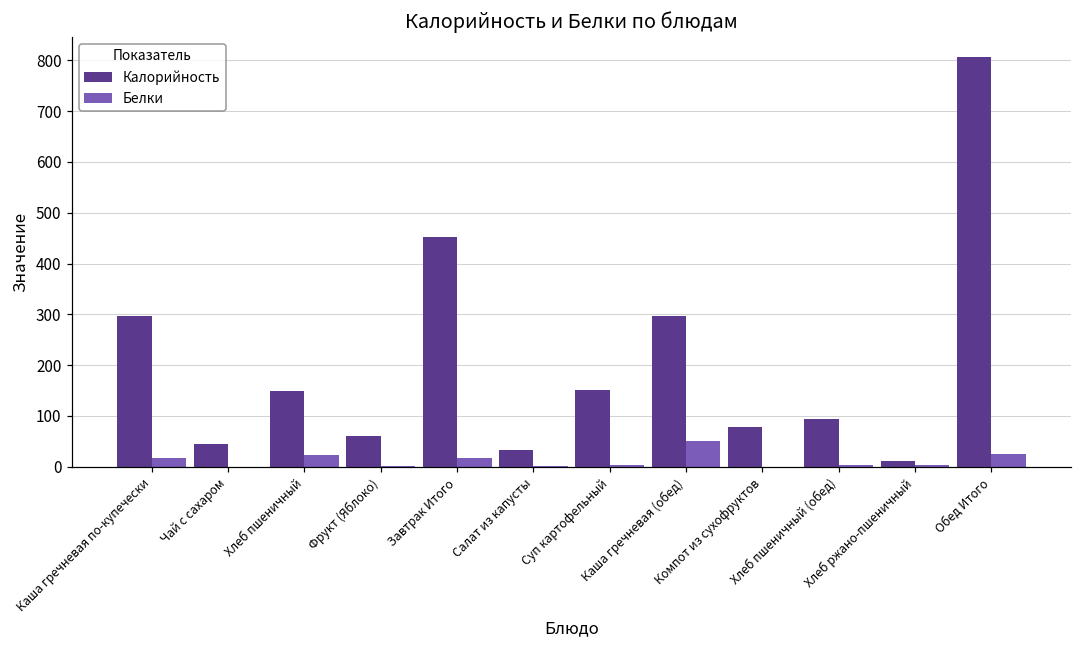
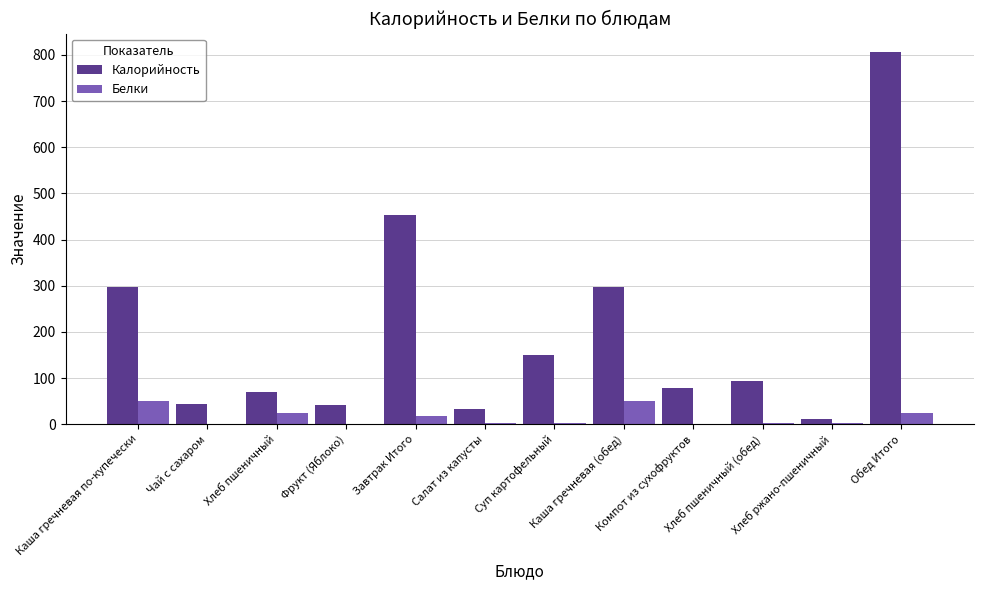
  {
    "Калорийность": {
      "Каша гречневая по-купечески": 300,
      "Чай с сахаром": 40,
-     "Хлеб пшеничный": 150,
-     "Фрукт (Яблоко)": 60,
+     "Хлеб пшеничный": 70,
+     "Фрукт (Яблоко)": 40,
      "Завтрак Итого": 450,
      "Салат из капусты": 30,
      "Суп картофельный": 150,
      "Каша гречневая (обед)": 300,
      "Компот из сухофруктов": 80,
      "Хлеб пшеничный (обед)": 90,
      "Хлеб ржано-пшеничный": 10,
      "Обед Итого": 810
    },
    "Белки": {
-     "Каша гречневая по-купечески": 20,
+     "Каша гречневая по-купечески": 50,
      "Чай с сахаром": 0,
      "Хлеб пшеничный": 20,
      "Завтрак Итого": 20,
      "Каша гречневая (обед)": 50,
      "Компот из сухофруктов": 0,
      "Обед Итого": 30
    }
  }
